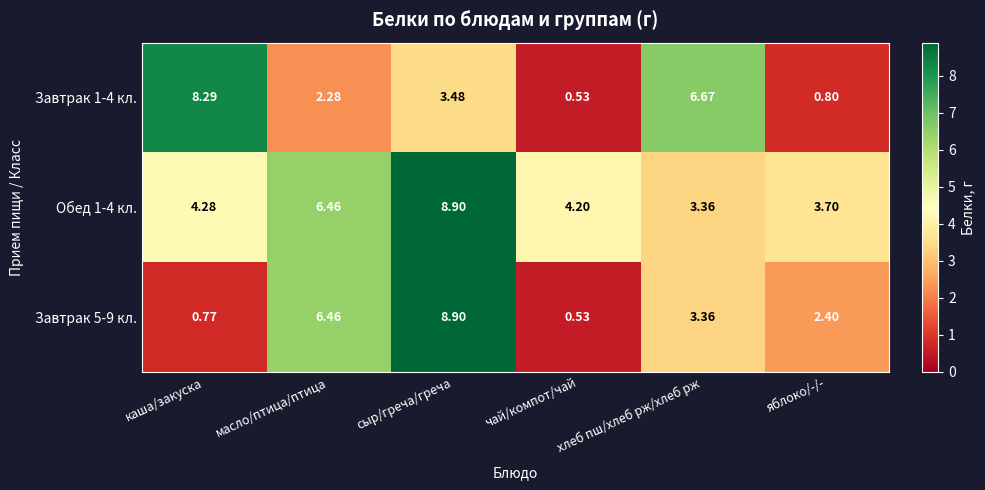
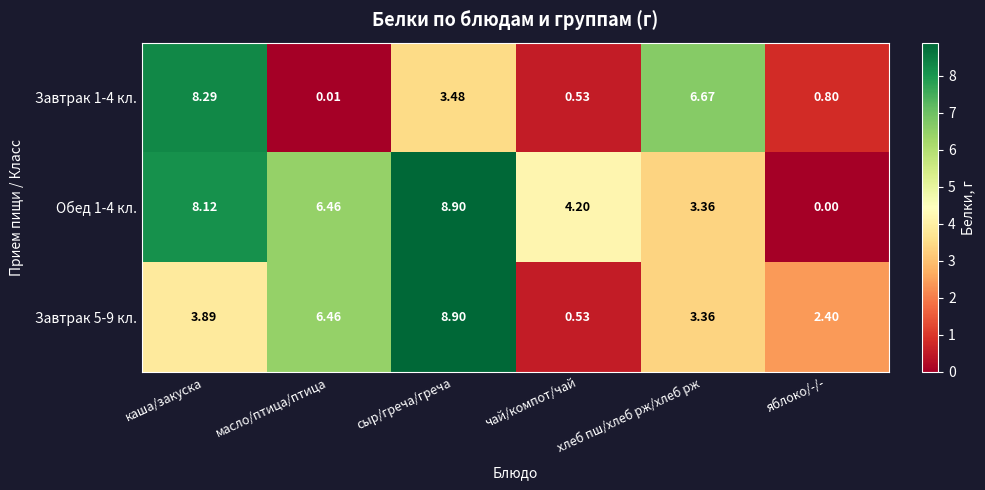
  {
    "Завтрак 1-4 кл.": {
      "каша/закуска": 8.29,
-     "масло/птица/птица": 2.28,
+     "масло/птица/птица": 0.01,
      "сыр/греча/греча": 3.48,
      "чай/компот/чай": 0.53,
      "хлеб пш/хлеб рж/хлеб рж": 6.67,
      "яблоко/-/-": 0.80
    },
    "Обед 1-4 кл.": {
-     "каша/закуска": 4.28,
+     "каша/закуска": 8.12,
      "масло/птица/птица": 6.46,
      "сыр/греча/греча": 8.90,
      "чай/компот/чай": 4.20,
      "хлеб пш/хлеб рж/хлеб рж": 3.36,
-     "яблоко/-/-": 3.70
+     "яблоко/-/-": 0.00
    },
    "Завтрак 5-9 кл.": {
-     "каша/закуска": 0.77,
+     "каша/закуска": 3.89,
      "масло/птица/птица": 6.46,
      "сыр/греча/греча": 8.90,
      "чай/компот/чай": 0.53,
      "хлеб пш/хлеб рж/хлеб рж": 3.36,
      "яблоко/-/-": 2.40
    }
  }
